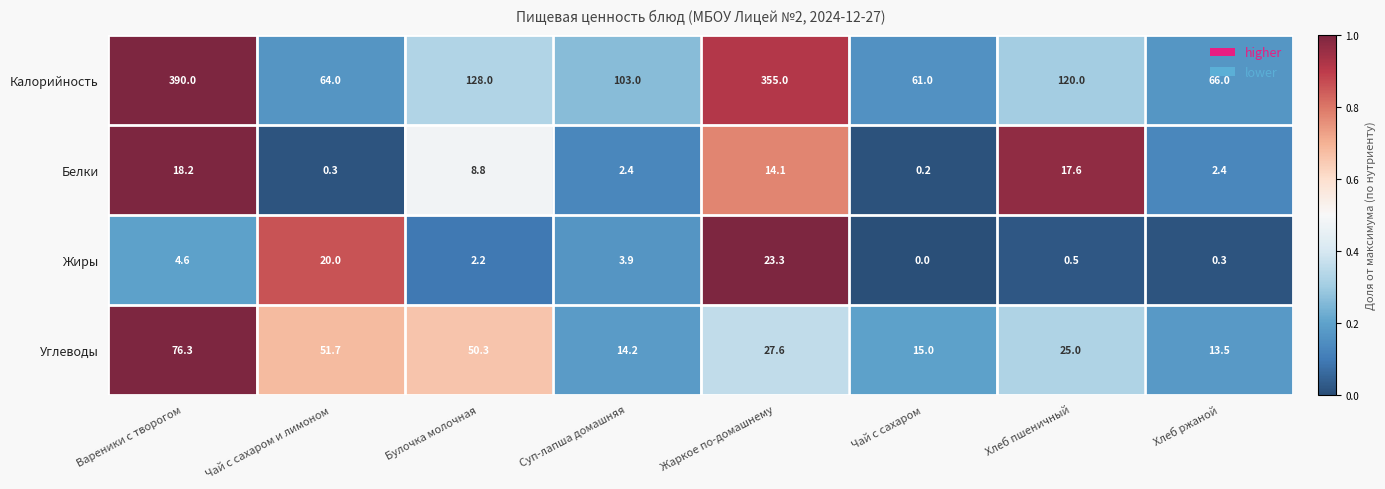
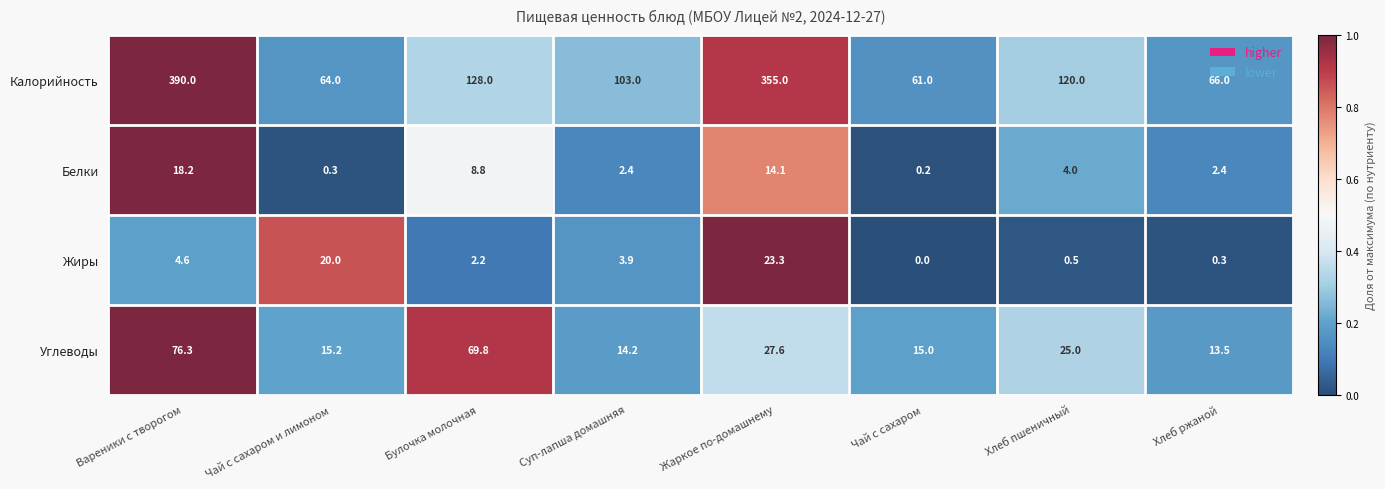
  {
    "Калорийность": {
      "Вареники с творогом": 390.0,
      "Чай с сахаром и лимоном": 64.0,
      "Булочка молочная": 128.0,
      "Суп-лапша домашняя": 103.0,
      "Жаркое по-домашнему": 355.0,
      "Чай с сахаром": 61.0,
      "Хлеб пшеничный": 120.0,
      "Хлеб ржаной": 66.0
    },
    "Белки": {
      "Вареники с творогом": 18.2,
      "Чай с сахаром и лимоном": 0.3,
      "Булочка молочная": 8.8,
      "Суп-лапша домашняя": 2.4,
      "Жаркое по-домашнему": 14.1,
      "Чай с сахаром": 0.2,
-     "Хлеб пшеничный": 17.6,
+     "Хлеб пшеничный": 4.0,
      "Хлеб ржаной": 2.4
    },
    "Жиры": {
      "Вареники с творогом": 4.6,
      "Чай с сахаром и лимоном": 20.0,
      "Булочка молочная": 2.2,
      "Суп-лапша домашняя": 3.9,
      "Жаркое по-домашнему": 23.3,
      "Чай с сахаром": 0.0,
      "Хлеб пшеничный": 0.5,
      "Хлеб ржаной": 0.3
    },
    "Углеводы": {
      "Вареники с творогом": 76.3,
-     "Чай с сахаром и лимоном": 51.7,
-     "Булочка молочная": 50.3,
+     "Чай с сахаром и лимоном": 15.2,
+     "Булочка молочная": 69.8,
      "Суп-лапша домашняя": 14.2,
      "Жаркое по-домашнему": 27.6,
      "Чай с сахаром": 15.0,
      "Хлеб пшеничный": 25.0,
      "Хлеб ржаной": 13.5
    }
  }
